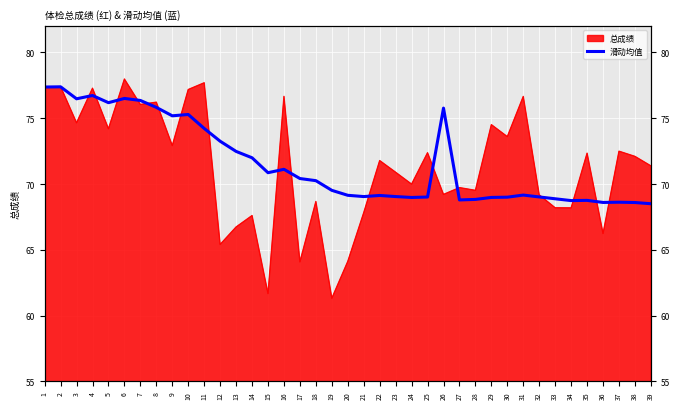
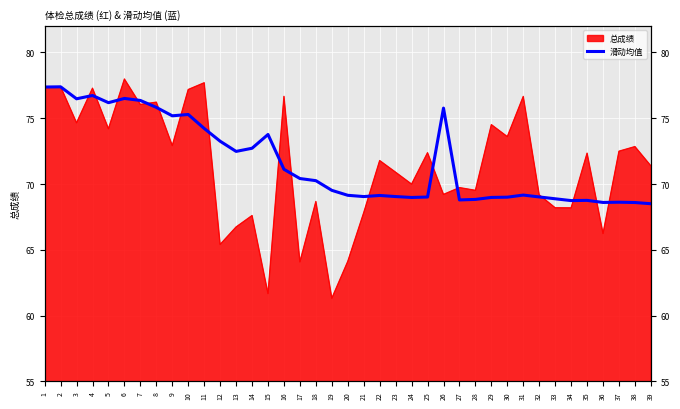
  {
    "总成绩": {
      "3": 74.7,
      "4": 77.3,
      "5": 74.2,
      "6": 78.0,
      "7": 76.0,
      "8": 76.2,
      "9": 72.9,
      "10": 77.2,
      "11": 77.7,
      "12": 65.4,
      "13": 66.7,
      "14": 67.6,
      "15": 61.7,
      "16": 76.7,
      "17": 64.1,
      "18": 68.7,
      "19": 61.3,
      "20": 64.1,
      "21": 67.8,
      "22": 71.8,
      "23": 70.9,
      "24": 70.0,
      "25": 72.4,
      "26": 69.2,
      "27": 69.7,
      "28": 69.5,
      "29": 74.5,
      "30": 73.6,
      "31": 76.7,
      "33": 68.2,
      "34": 68.2,
      "35": 72.3,
      "36": 66.2,
      "37": 72.5,
-     "38": 72.1,
+     "38": 72.8,
      "39": 71.4
    },
    "滑动均值": {
      "3": 76.5,
      "4": 76.7,
      "5": 76.2,
      "6": 76.5,
      "7": 76.4,
      "8": 75.8,
      "9": 75.2,
      "10": 75.3,
      "11": 74.2,
      "12": 73.3,
      "13": 72.5,
-     "14": 72.0,
-     "15": 70.9,
+     "14": 72.7,
+     "15": 73.8,
      "16": 71.1,
      "17": 70.4,
      "18": 70.3,
      "19": 69.5,
      "20": 69.1,
      "21": 69.0,
      "22": 69.1,
      "23": 69.0,
      "24": 69.0,
      "25": 69.0,
      "26": 75.8,
      "27": 68.8,
      "28": 68.8,
      "29": 69.0,
      "30": 69.0,
      "31": 69.2,
      "33": 68.9,
      "34": 68.7,
      "35": 68.8,
      "36": 68.6,
      "37": 68.6,
      "38": 68.6,
      "39": 68.5
    }
  }
